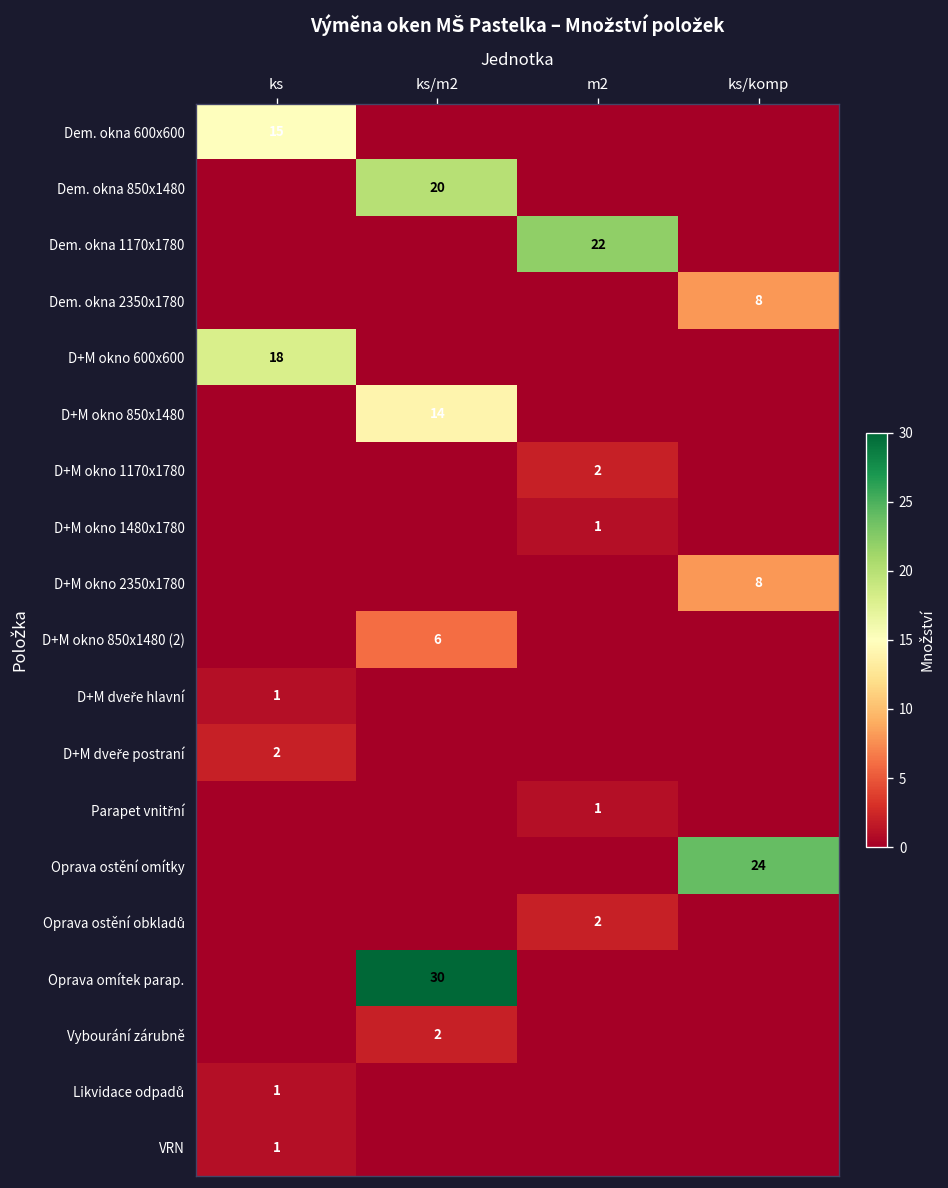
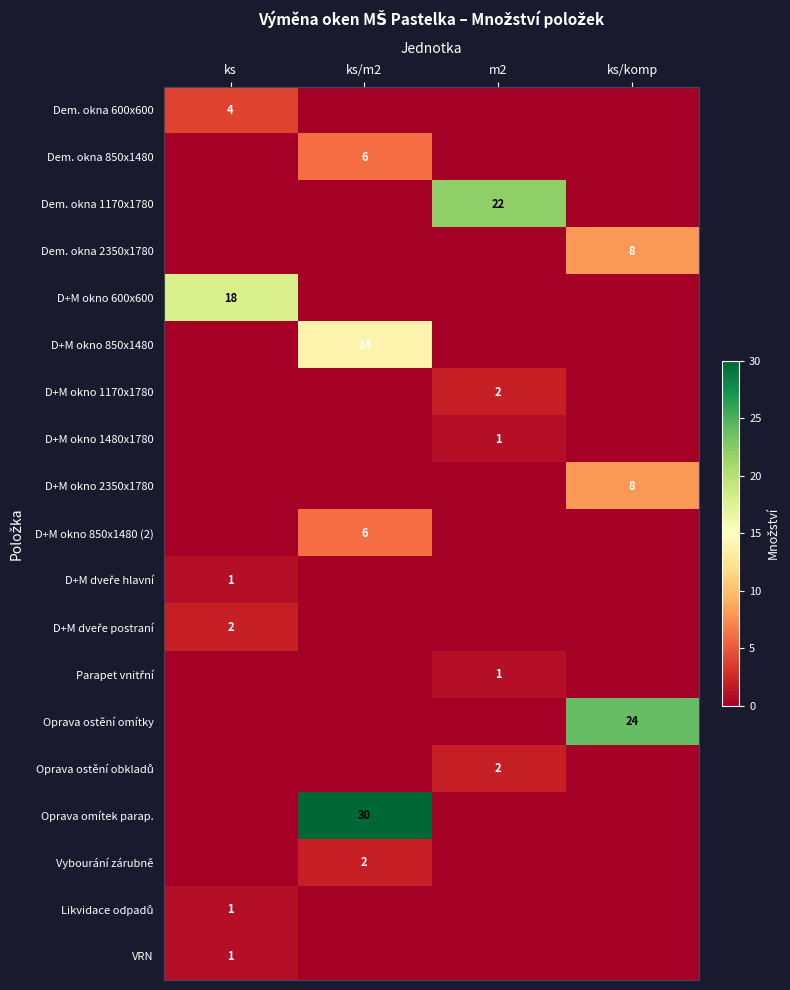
  {
    "Dem. okna 600x600": {
-     "ks": 15
+     "ks": 4
    },
    "Dem. okna 850x1480": {
-     "ks/m2": 20
+     "ks/m2": 6
    },
    "Dem. okna 1170x1780": {
      "m2": 22
    },
    "Dem. okna 2350x1780": {
      "ks/komp": 8
    },
    "D+M okno 600x600": {
      "ks": 18
    },
    "D+M okno 850x1480": {
      "ks/m2": 14
    },
    "D+M okno 1170x1780": {
      "m2": 2
    },
    "D+M okno 1480x1780": {
      "m2": 1
    },
    "D+M okno 2350x1780": {
      "ks/komp": 8
    },
    "D+M okno 850x1480 (2)": {
      "ks/m2": 6
    },
    "D+M dveře hlavní": {
      "ks": 1
    },
    "D+M dveře postraní": {
      "ks": 2
    },
    "Parapet vnitřní": {
      "m2": 1
    },
    "Oprava ostění omítky": {
      "ks/komp": 24
    },
    "Oprava ostění obkladů": {
      "m2": 2
    },
    "Oprava omítek parap.": {
      "ks/m2": 30
    },
    "Vybourání zárubně": {
      "ks/m2": 2
    },
    "Likvidace odpadů": {
      "ks": 1
    },
    "VRN": {
      "ks": 1
    }
  }
